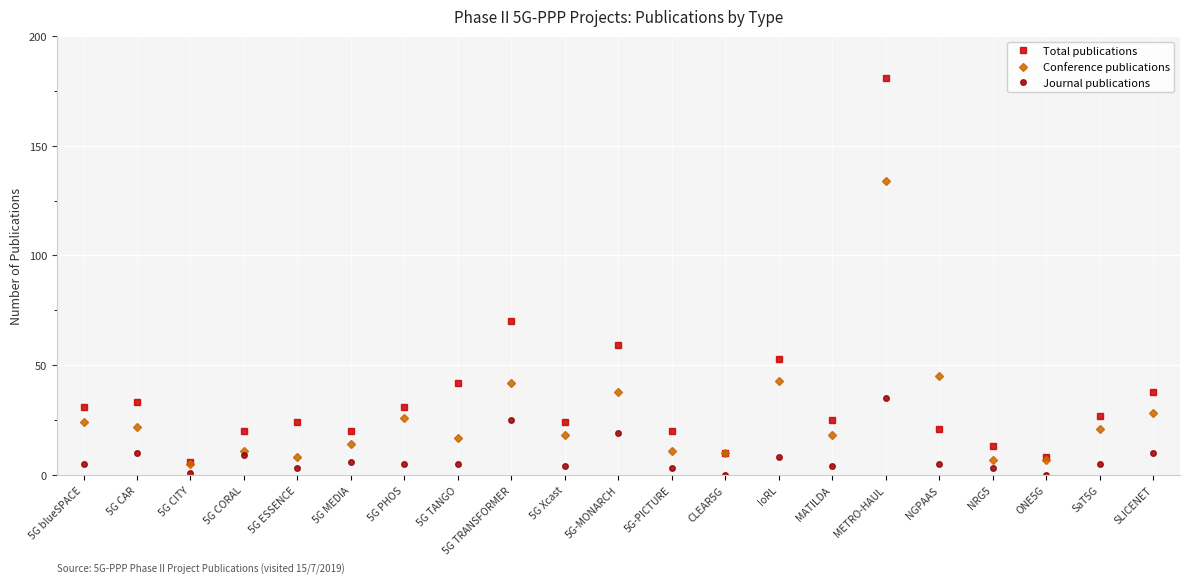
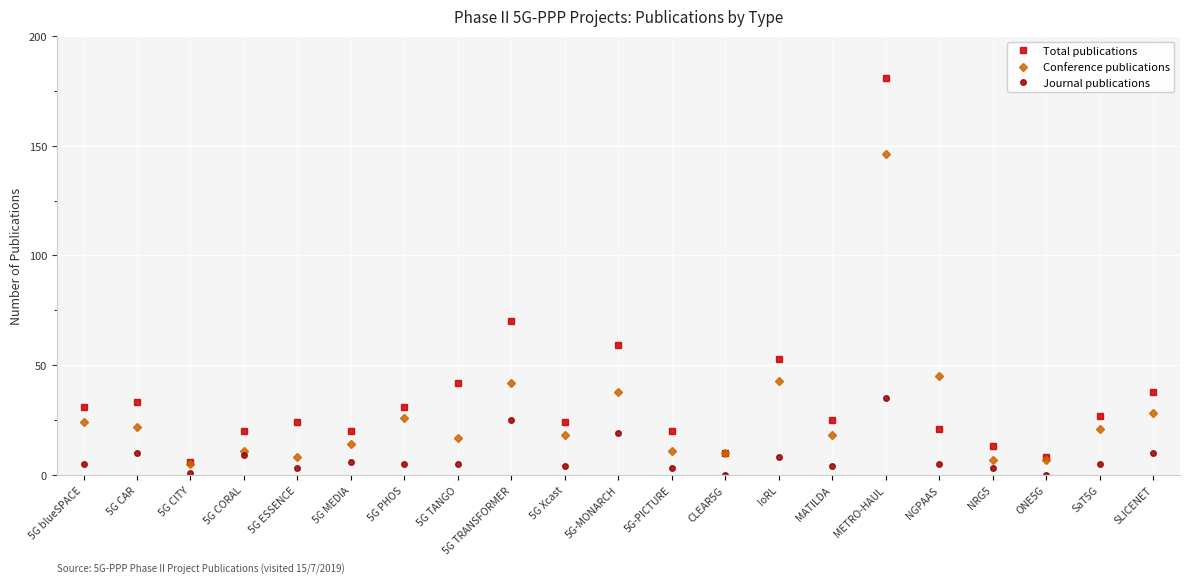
  {
    "Conference publications": {
      "5G blueSPACE": 24,
      "5G CAR": 22,
      "5G CORAL": 11,
      "5G ESSENCE": 8,
      "5G MEDIA": 14,
      "5G PHOS": 26,
      "5G TANGO": 17,
      "5G TRANSFORMER": 42,
      "5G Xcast": 18,
      "5G-MONARCH": 38,
      "5G-PICTURE": 11,
      "IoRL": 43,
      "MATILDA": 18,
-     "METRO-HAUL": 134,
+     "METRO-HAUL": 146,
      "NGPAAS": 45,
      "NRG5": 7,
      "SaT5G": 21,
      "SLICENET": 28
    }
  }
